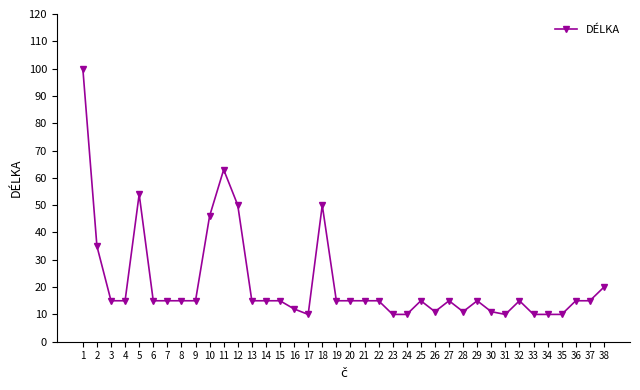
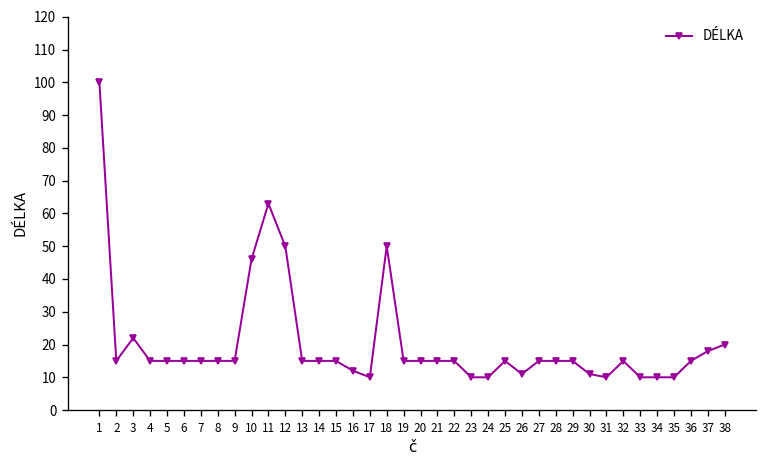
  {
    "1": 100,
-   "2": 35,
-   "3": 15,
+   "2": 15,
+   "3": 22,
    "4": 15,
-   "5": 54,
+   "5": 15,
    "6": 15,
    "7": 15,
    "8": 15,
    "9": 15,
    "10": 46,
    "11": 63,
    "12": 50,
    "13": 15,
    "14": 15,
    "15": 15,
    "16": 12,
    "17": 10,
    "18": 50,
    "19": 15,
    "20": 15,
    "21": 15,
    "22": 15,
    "23": 10,
    "24": 10,
    "25": 15,
    "26": 11,
    "27": 15,
-   "28": 11,
+   "28": 15,
    "29": 15,
    "30": 11,
    "31": 10,
    "32": 15,
    "33": 10,
    "34": 10,
    "35": 10,
    "36": 15,
-   "37": 15,
+   "37": 18,
    "38": 20
  }
